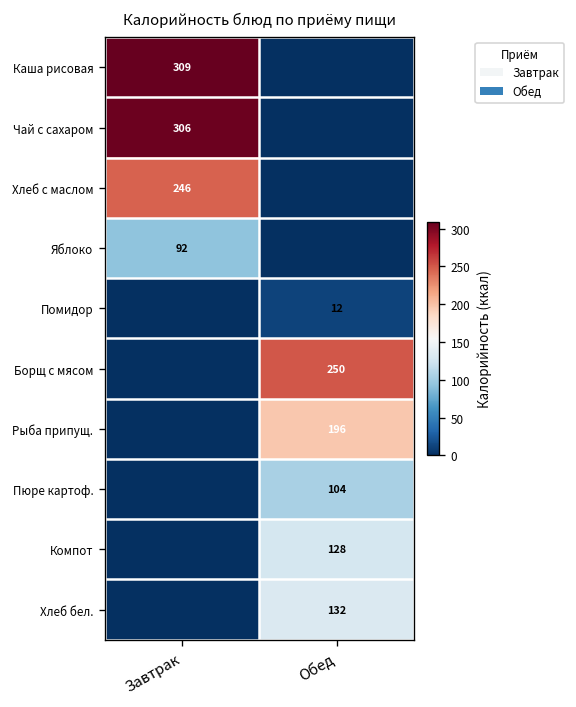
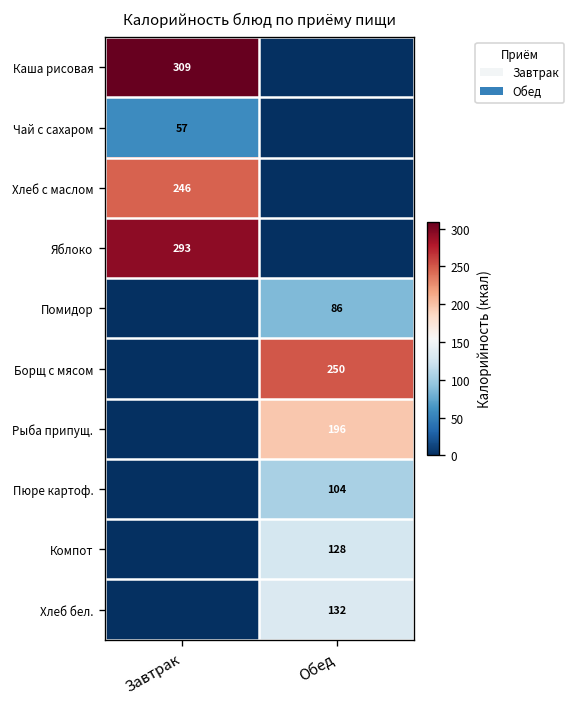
  {
    "Каша рисовая": {
      "Завтрак": 309
    },
    "Чай с сахаром": {
-     "Завтрак": 306
+     "Завтрак": 57
    },
    "Хлеб с маслом": {
      "Завтрак": 246
    },
    "Яблоко": {
-     "Завтрак": 92
+     "Завтрак": 293
    },
    "Помидор": {
-     "Обед": 12
+     "Обед": 86
    },
    "Борщ с мясом": {
      "Обед": 250
    },
    "Рыба припущ.": {
      "Обед": 196
    },
    "Пюре картоф.": {
      "Обед": 104
    },
    "Компот": {
      "Обед": 128
    },
    "Хлеб бел.": {
      "Обед": 132
    }
  }
